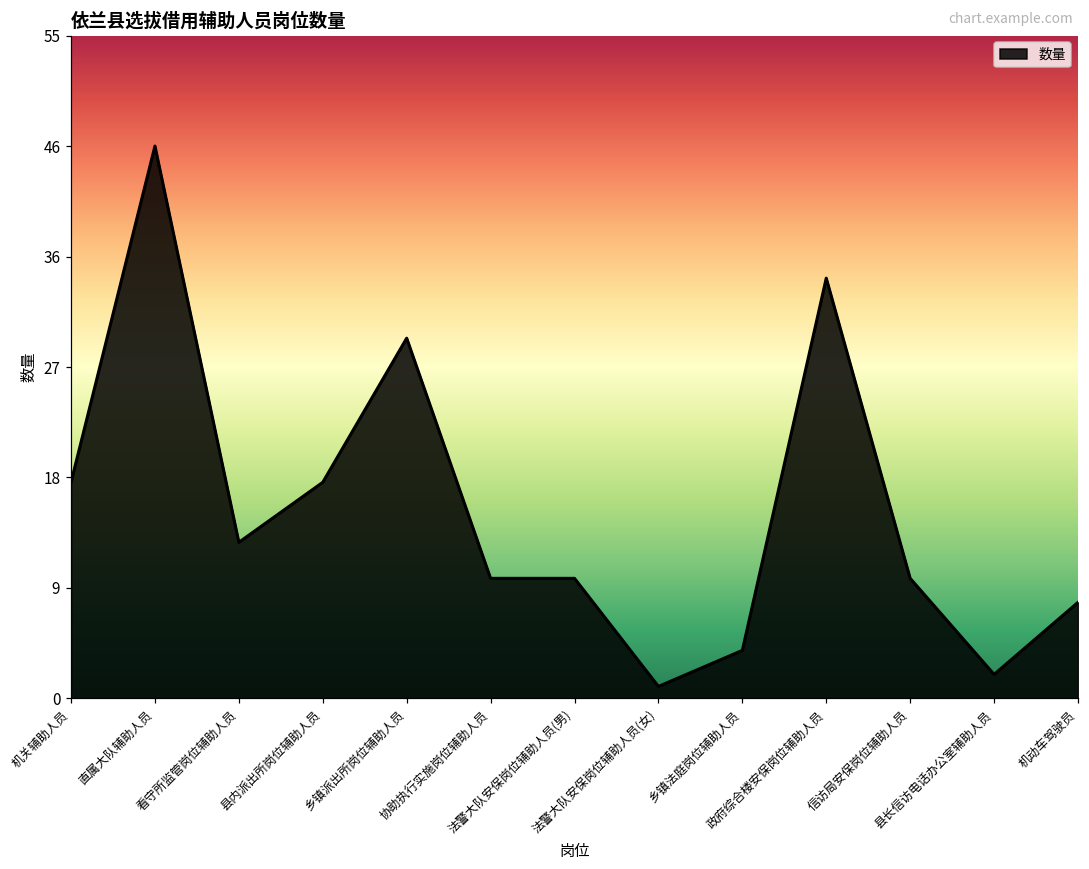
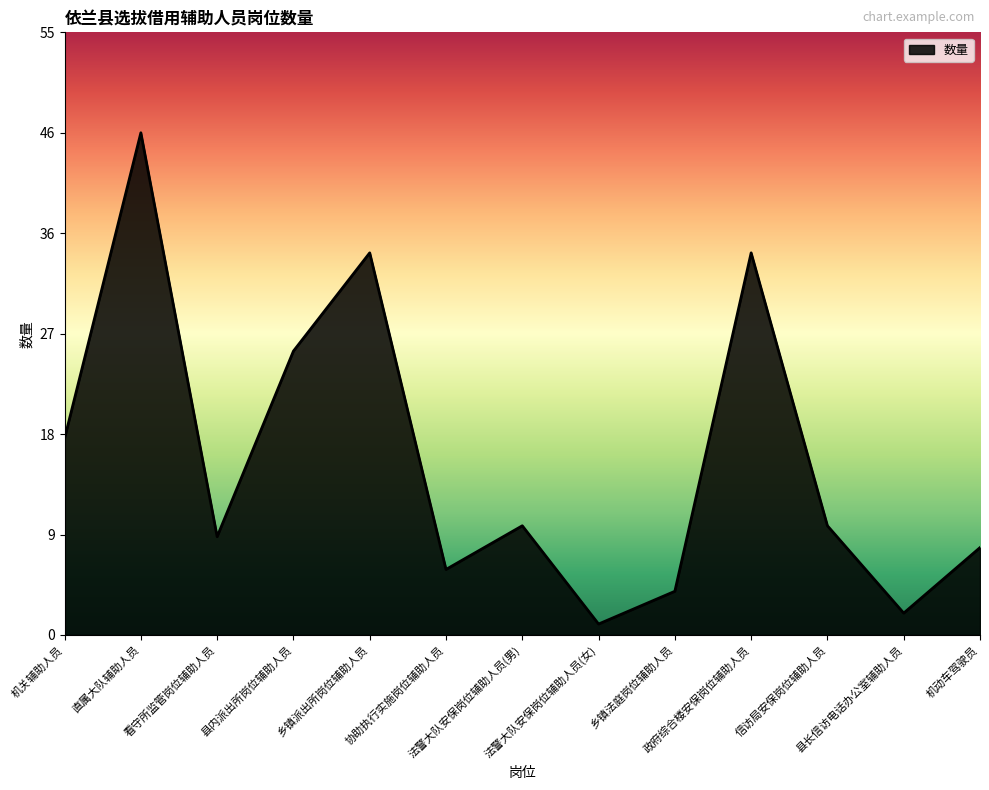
  {
    "机关辅助人员": 18,
    "直属大队辅助人员": 46,
-   "看守所监管岗位辅助人员": 13,
-   "县内派出所岗位辅助人员": 18,
-   "乡镇派出所岗位辅助人员": 30,
-   "协助执行实施岗位辅助人员": 10,
+   "看守所监管岗位辅助人员": 9,
+   "县内派出所岗位辅助人员": 26,
+   "乡镇派出所岗位辅助人员": 35,
+   "协助执行实施岗位辅助人员": 6,
    "法警大队安保岗位辅助人员(男)": 10,
    "法警大队安保岗位辅助人员(女)": 1,
    "乡镇法庭岗位辅助人员": 4,
    "政府综合楼安保岗位辅助人员": 35,
    "信访局安保岗位辅助人员": 10,
    "县长信访电话办公室辅助人员": 2,
    "机动车驾驶员": 8
  }
